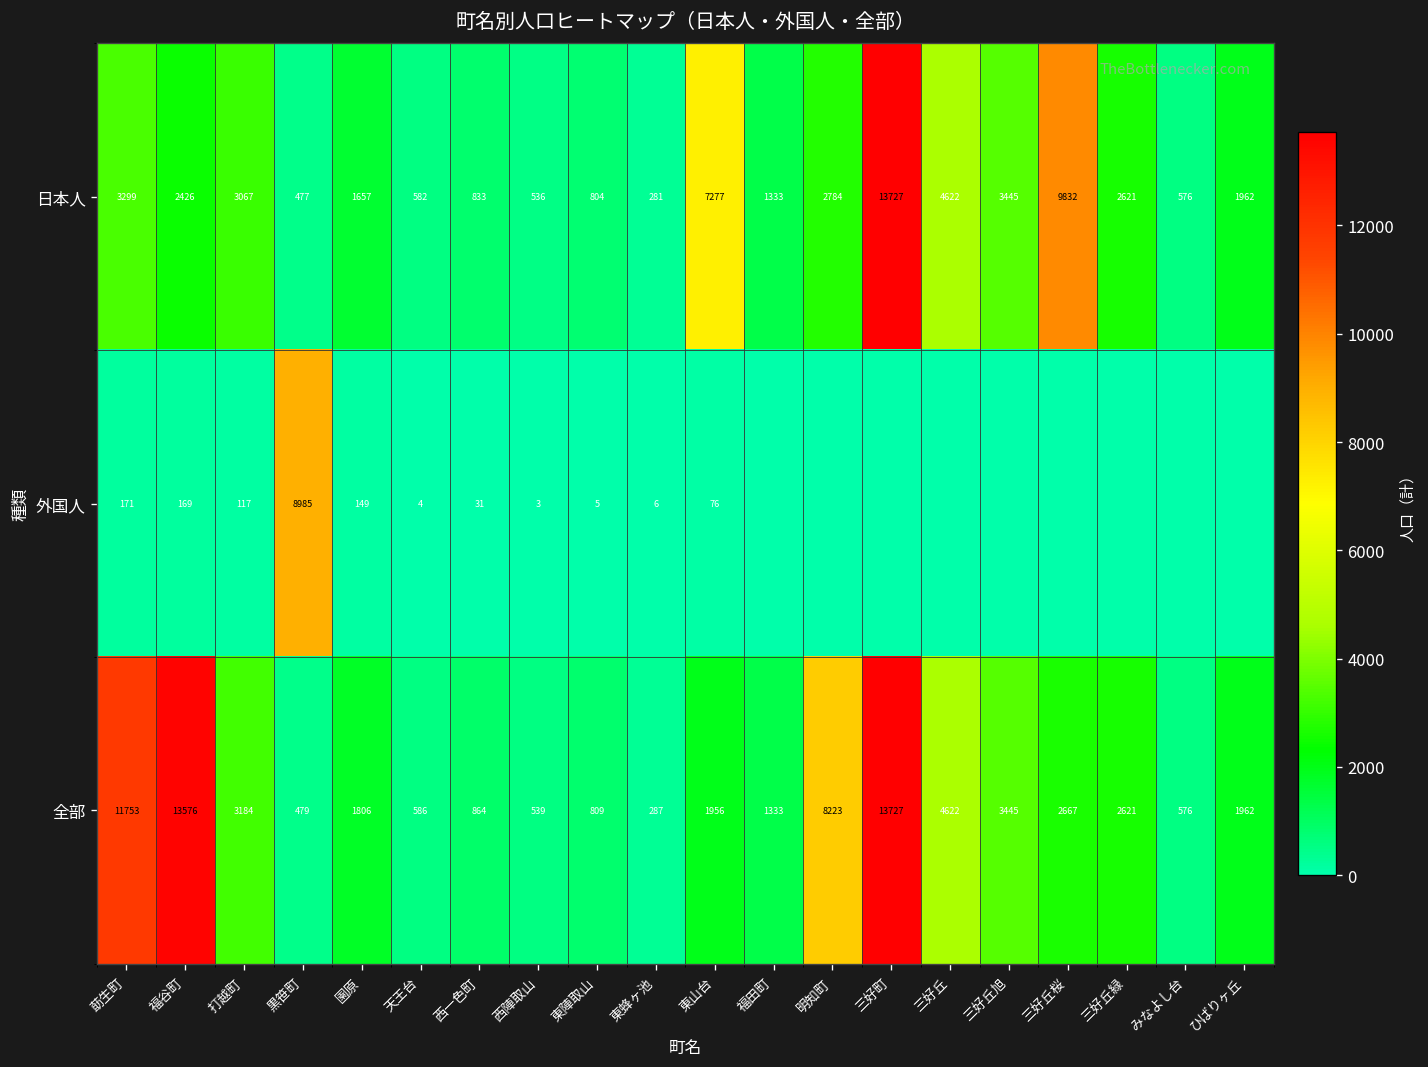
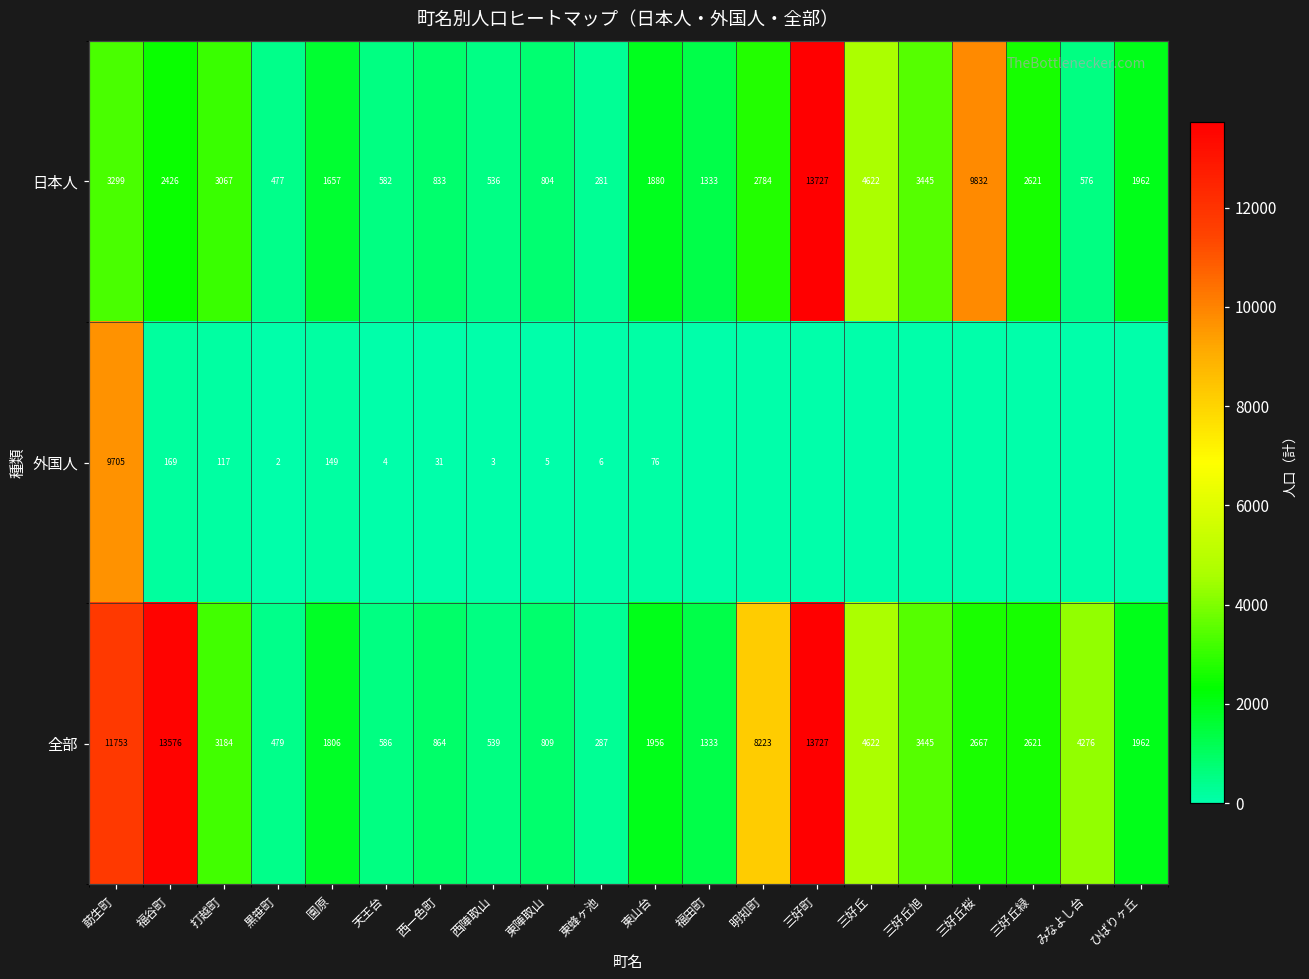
  {
    "日本人": {
      "莇生町": 3299,
      "福谷町": 2426,
      "打越町": 3067,
      "黒笹町": 477,
      "園原": 1657,
      "天王台": 582,
      "西一色町": 833,
      "西陣取山": 536,
      "東陣取山": 804,
      "東蜂ヶ池": 281,
-     "東山台": 7277,
+     "東山台": 1880,
      "福田町": 1333,
      "明知町": 2784,
      "三好町": 13727,
      "三好丘": 4622,
      "三好丘旭": 3445,
      "三好丘桜": 9832,
      "三好丘緑": 2621,
      "ひばりヶ丘": 1962
    },
    "外国人": {
-     "莇生町": 171,
+     "莇生町": 9705,
      "福谷町": 169,
      "打越町": 117,
-     "黒笹町": 8985,
+     "黒笹町": 2,
      "園原": 149,
      "天王台": 4,
      "西一色町": 31,
      "西陣取山": 3,
      "東陣取山": 5,
      "東蜂ヶ池": 6,
      "東山台": 76
    },
    "全部": {
      "莇生町": 11753,
      "福谷町": 13576,
      "打越町": 3184,
      "黒笹町": 479,
      "園原": 1806,
      "天王台": 586,
      "西一色町": 864,
      "西陣取山": 539,
      "東陣取山": 809,
      "東蜂ヶ池": 287,
      "東山台": 1956,
      "福田町": 1333,
      "明知町": 8223,
      "三好町": 13727,
      "三好丘": 4622,
      "三好丘旭": 3445,
      "三好丘桜": 2667,
      "三好丘緑": 2621,
-     "みなよし台": 576,
+     "みなよし台": 4276,
      "ひばりヶ丘": 1962
    }
  }
